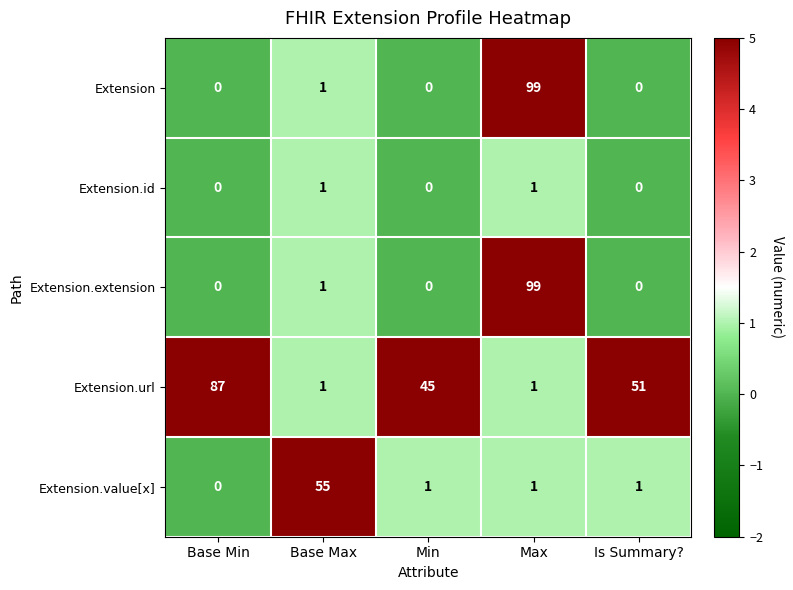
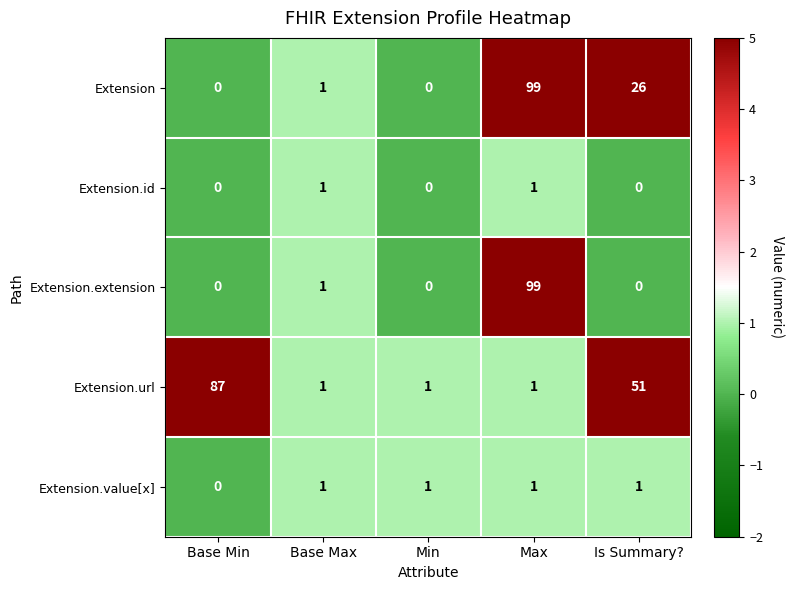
  {
    "Extension": {
      "Base Min": 0,
      "Base Max": 1,
      "Min": 0,
      "Max": 99,
-     "Is Summary?": 0
+     "Is Summary?": 26
    },
    "Extension.id": {
      "Base Min": 0,
      "Base Max": 1,
      "Min": 0,
      "Max": 1,
      "Is Summary?": 0
    },
    "Extension.extension": {
      "Base Min": 0,
      "Base Max": 1,
      "Min": 0,
      "Max": 99,
      "Is Summary?": 0
    },
    "Extension.url": {
      "Base Min": 87,
      "Base Max": 1,
-     "Min": 45,
+     "Min": 1,
      "Max": 1,
      "Is Summary?": 51
    },
    "Extension.value[x]": {
      "Base Min": 0,
-     "Base Max": 55,
+     "Base Max": 1,
      "Min": 1,
      "Max": 1,
      "Is Summary?": 1
    }
  }
